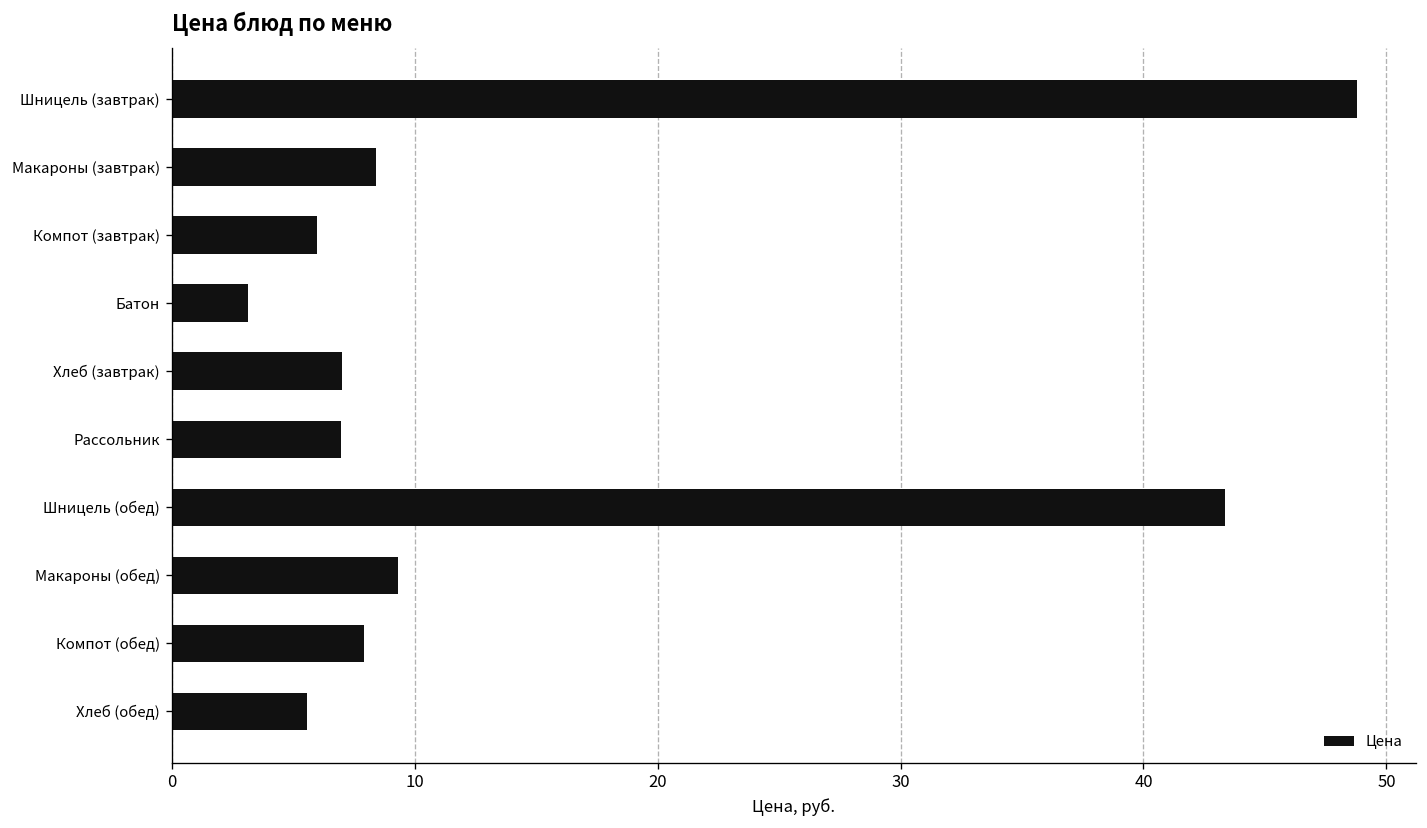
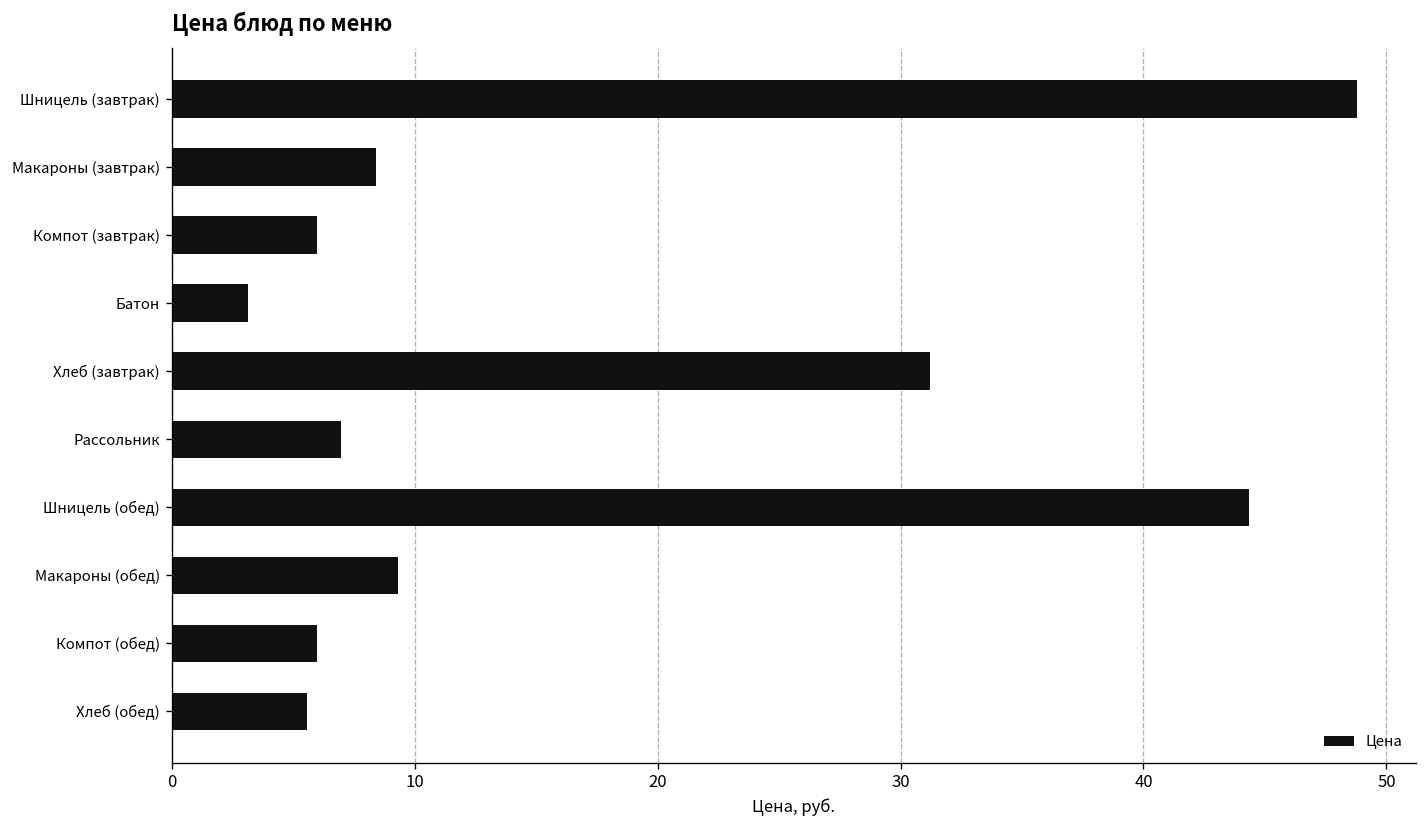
  {
    "Шницель (завтрак)": 48.8,
    "Макароны (завтрак)": 8.4,
    "Компот (завтрак)": 6.0,
    "Батон": 3.1,
-   "Хлеб (завтрак)": 7.0,
+   "Хлеб (завтрак)": 31.2,
    "Рассольник": 7.0,
-   "Шницель (обед)": 43.4,
+   "Шницель (обед)": 44.3,
    "Макароны (обед)": 9.3,
-   "Компот (обед)": 7.9,
+   "Компот (обед)": 6.0,
    "Хлеб (обед)": 5.6
  }
